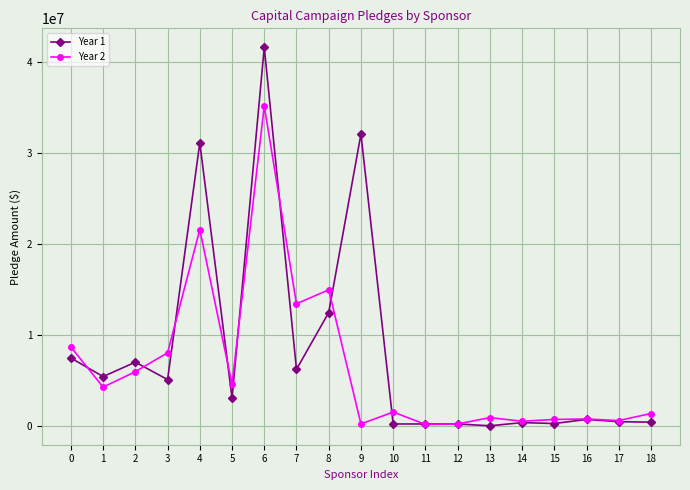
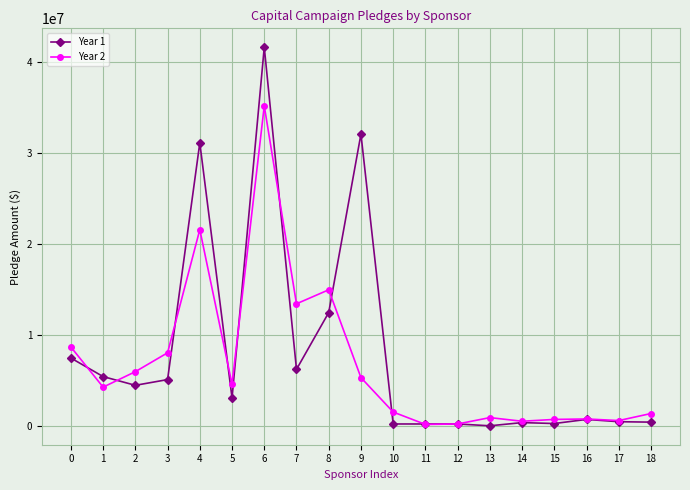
  {
    "Year 1": {
      "0": 8000000,
      "1": 5000000,
-     "2": 7000000,
+     "2": 5000000,
      "3": 5000000,
      "4": 31000000,
      "5": 3000000,
      "6": 42000000,
      "7": 6000000,
      "8": 13000000,
      "9": 32000000,
      "10": 0,
      "13": 0,
      "15": 0,
      "18": 0
    },
    "Year 2": {
      "0": 9000000,
      "1": 4000000,
      "2": 6000000,
      "3": 8000000,
      "4": 22000000,
      "5": 5000000,
      "6": 35000000,
      "7": 13000000,
      "8": 15000000,
-     "9": 0,
+     "9": 5000000,
      "10": 2000000,
      "13": 1000000,
      "15": 1000000,
      "18": 1000000
    }
  }
